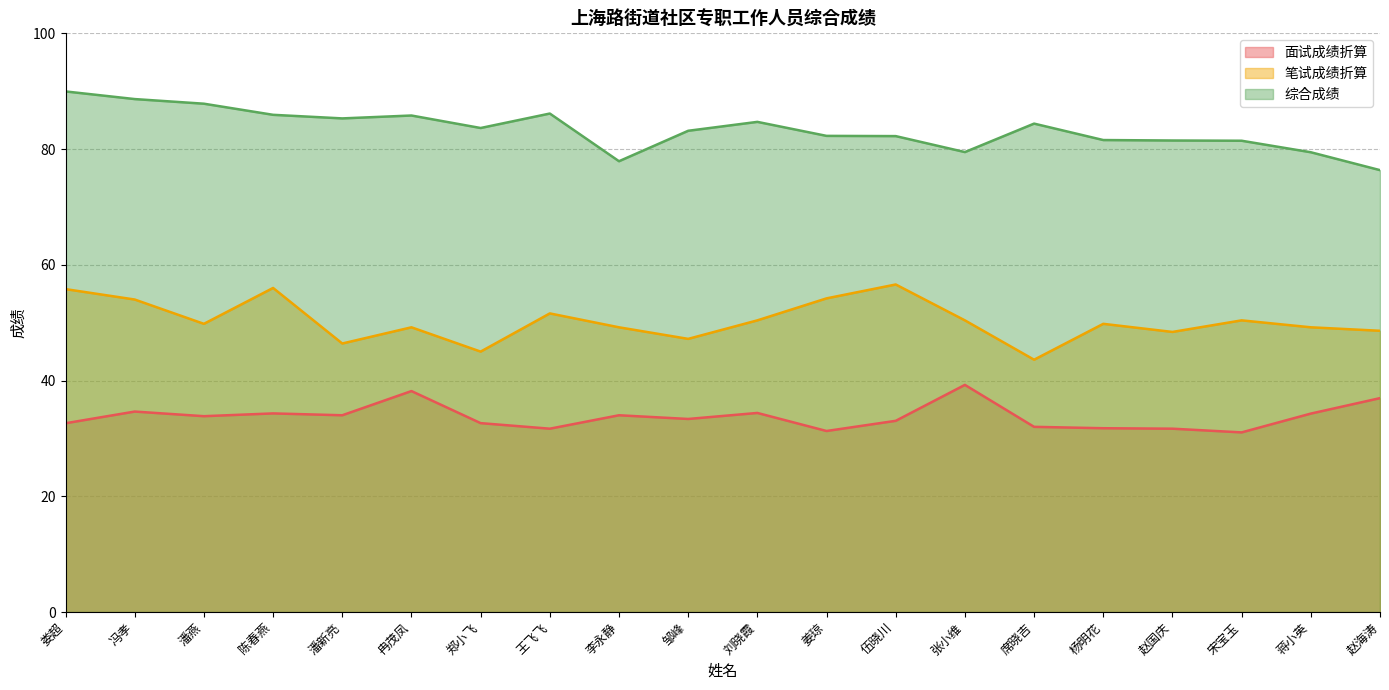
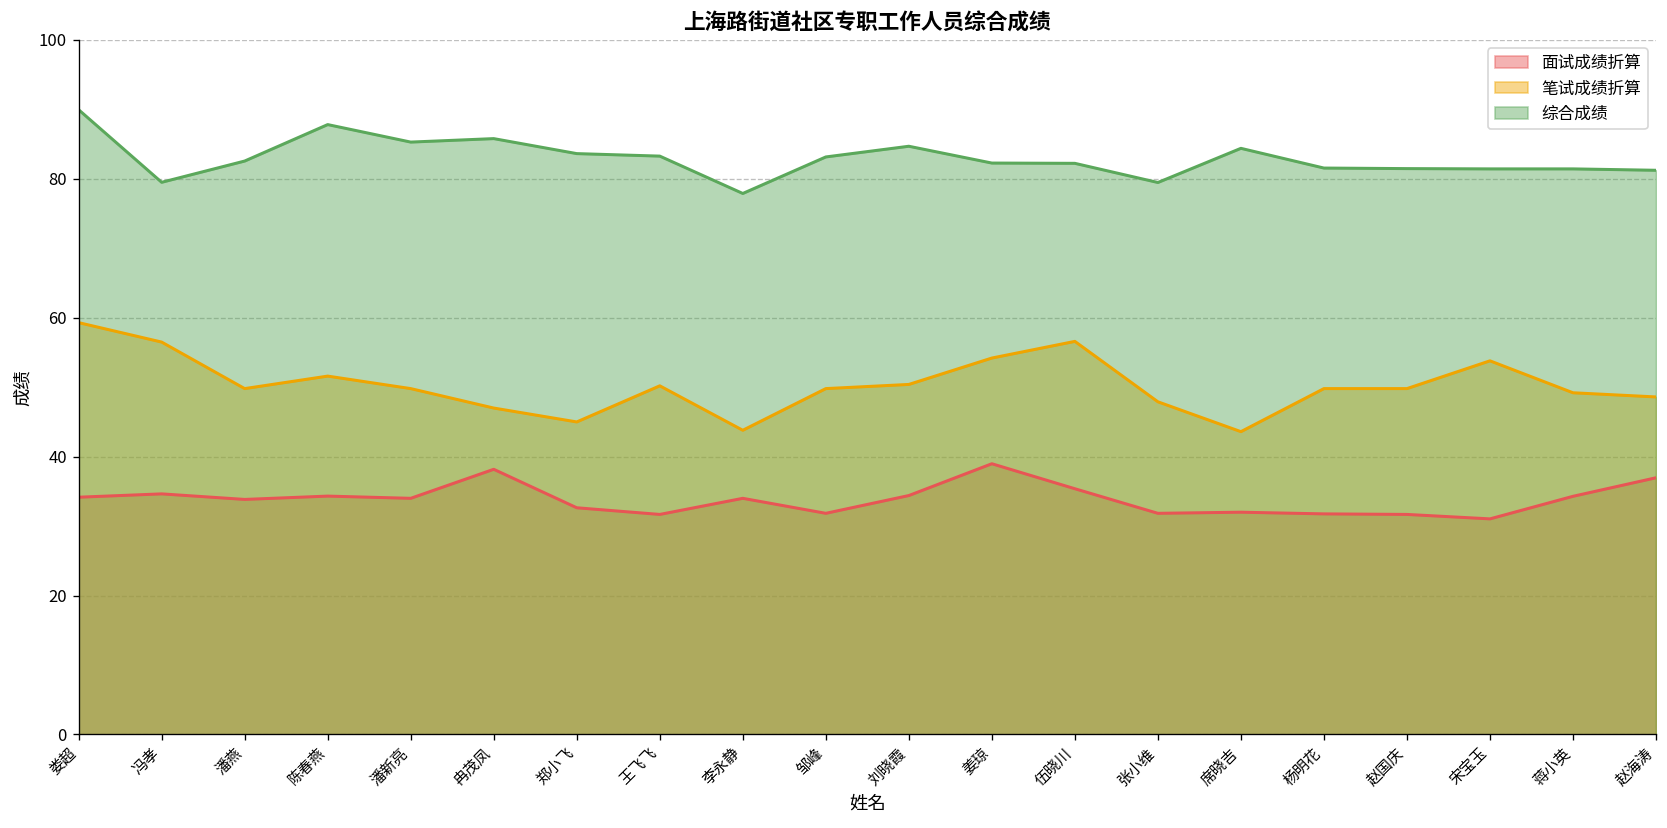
  {
    "面试成绩折算": {
-     "娄超": 33,
+     "娄超": 34,
      "冯孝": 35,
      "潘燕": 34,
      "陈春燕": 34,
      "潘新亮": 34,
      "冉茂凤": 38,
      "郑小飞": 33,
      "王飞飞": 32,
      "李永静": 34,
-     "邹峰": 33,
+     "邹峰": 32,
      "刘晓霞": 34,
-     "姜琼": 31,
-     "伍晓川": 33,
-     "张小维": 39,
+     "姜琼": 39,
+     "伍晓川": 35,
+     "张小维": 32,
      "席晓吉": 32,
      "杨明花": 32,
      "赵国庆": 32,
      "宋宝玉": 31,
      "蒋小英": 34,
      "赵海涛": 37
    },
    "笔试成绩折算": {
-     "娄超": 56,
-     "冯孝": 54,
+     "娄超": 59,
+     "冯孝": 57,
      "潘燕": 50,
-     "陈春燕": 56,
-     "潘新亮": 46,
-     "冉茂凤": 49,
+     "陈春燕": 52,
+     "潘新亮": 50,
+     "冉茂凤": 47,
      "郑小飞": 45,
-     "王飞飞": 52,
-     "李永静": 49,
-     "邹峰": 47,
+     "王飞飞": 50,
+     "李永静": 44,
+     "邹峰": 50,
      "刘晓霞": 50,
      "姜琼": 54,
      "伍晓川": 57,
-     "张小维": 50,
+     "张小维": 48,
      "席晓吉": 44,
      "杨明花": 50,
-     "赵国庆": 48,
-     "宋宝玉": 50,
+     "赵国庆": 50,
+     "宋宝玉": 54,
      "蒋小英": 49,
      "赵海涛": 49
    },
    "综合成绩": {
      "娄超": 90,
-     "冯孝": 89,
-     "潘燕": 88,
-     "陈春燕": 86,
+     "冯孝": 80,
+     "潘燕": 83,
+     "陈春燕": 88,
      "潘新亮": 85,
      "冉茂凤": 86,
      "郑小飞": 84,
-     "王飞飞": 86,
+     "王飞飞": 83,
      "李永静": 78,
      "邹峰": 83,
      "刘晓霞": 85,
      "姜琼": 82,
      "伍晓川": 82,
      "张小维": 79,
      "席晓吉": 84,
      "杨明花": 82,
      "赵国庆": 81,
      "宋宝玉": 81,
-     "蒋小英": 79,
-     "赵海涛": 76
+     "蒋小英": 81,
+     "赵海涛": 81
    }
  }
